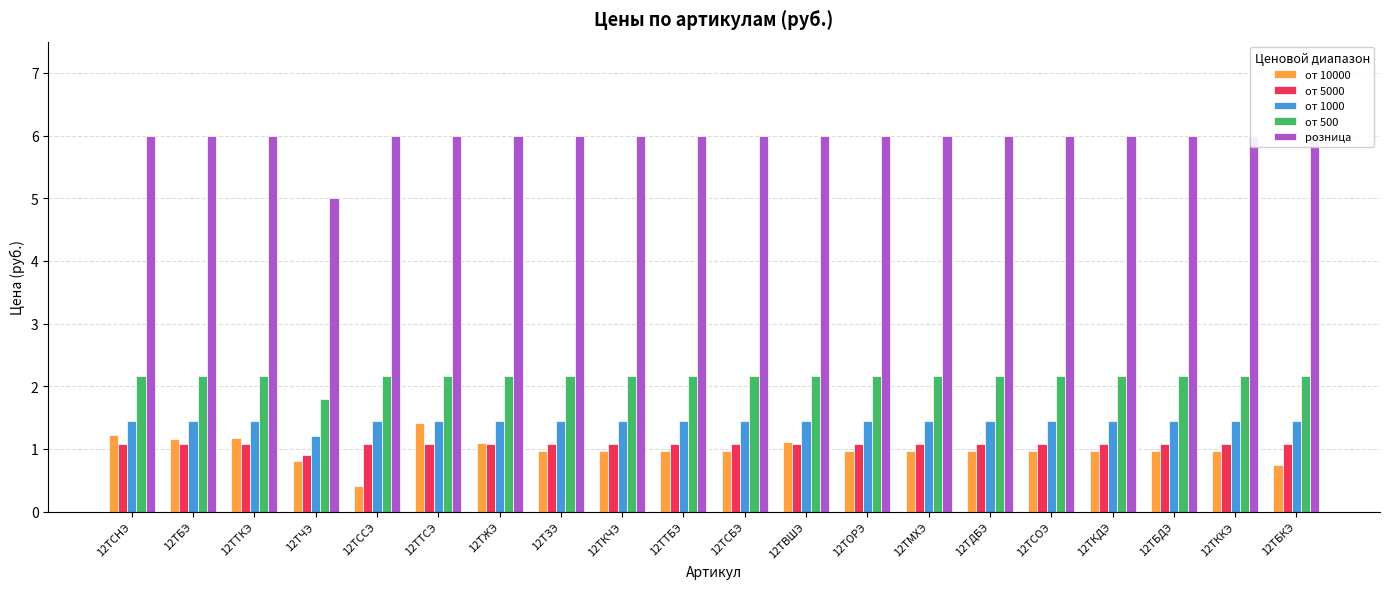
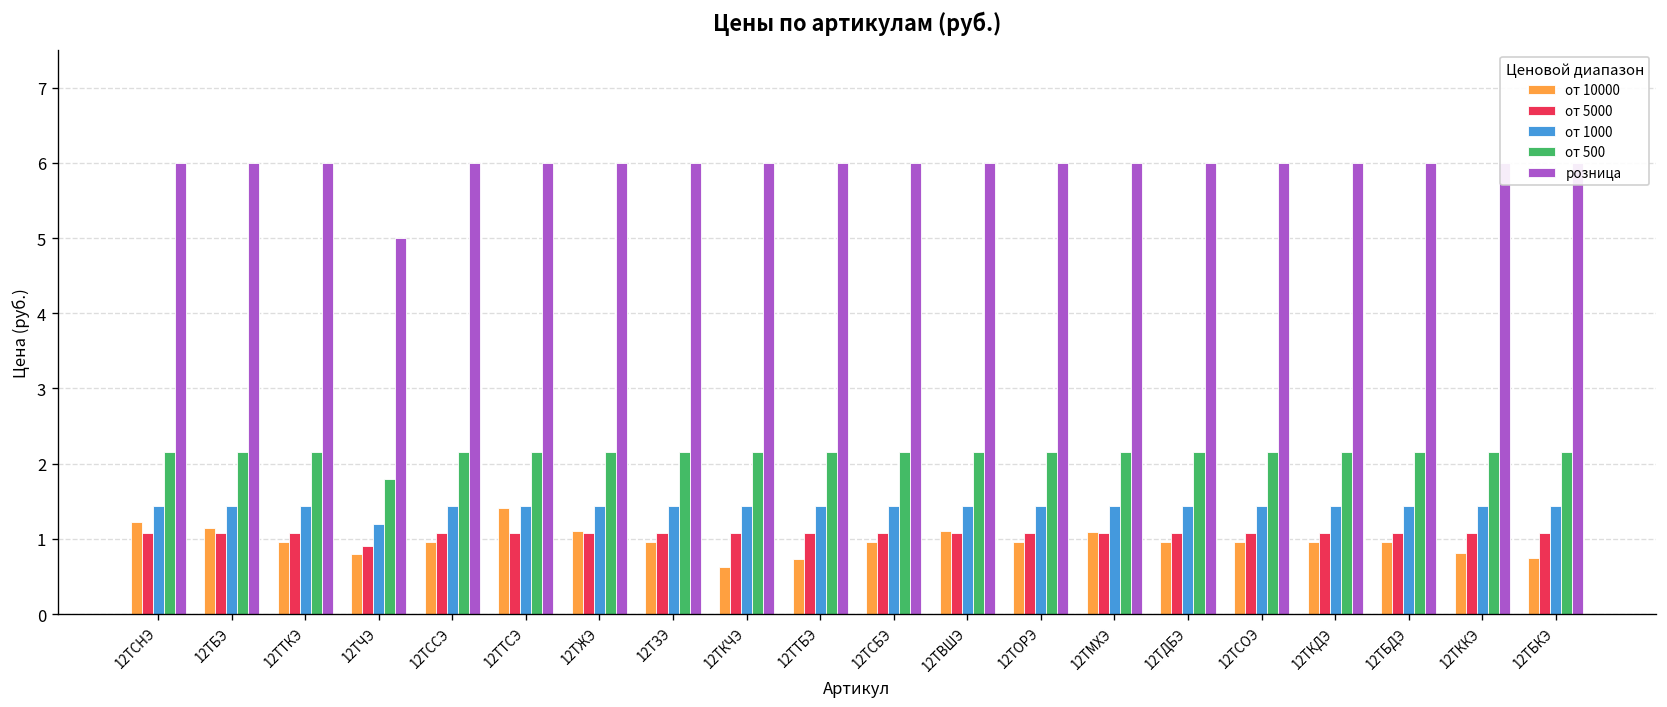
  {
    "от 10000": {
      "12ТСНЭ": 1.2,
      "12ТБЭ": 1.2,
-     "12ТТКЭ": 1.2,
+     "12ТТКЭ": 1.0,
      "12ТЧЭ": 0.8,
-     "12ТССЭ": 0.4,
+     "12ТССЭ": 1.0,
      "12ТТСЭ": 1.4,
      "12ТЖЭ": 1.1,
      "12ТЗЭ": 1.0,
-     "12ТКЧЭ": 1.0,
-     "12ТТБЭ": 1.0,
+     "12ТКЧЭ": 0.6,
+     "12ТТБЭ": 0.7,
      "12ТСБЭ": 1.0,
      "12ТВШЭ": 1.1,
      "12ТОРЭ": 1.0,
-     "12ТМХЭ": 1.0,
+     "12ТМХЭ": 1.1,
      "12ТДБЭ": 1.0,
      "12ТСОЭ": 1.0,
      "12ТКДЭ": 1.0,
      "12ТБДЭ": 1.0,
-     "12ТККЭ": 1.0,
+     "12ТККЭ": 0.8,
      "12ТБКЭ": 0.7
    },
    "от 5000": {
      "12ТСНЭ": 1.1,
      "12ТБЭ": 1.1,
      "12ТТКЭ": 1.1,
      "12ТЧЭ": 0.9,
      "12ТССЭ": 1.1,
      "12ТТСЭ": 1.1,
      "12ТЖЭ": 1.1,
      "12ТЗЭ": 1.1,
      "12ТКЧЭ": 1.1,
      "12ТТБЭ": 1.1,
      "12ТСБЭ": 1.1,
      "12ТВШЭ": 1.1,
      "12ТОРЭ": 1.1,
      "12ТМХЭ": 1.1,
      "12ТДБЭ": 1.1,
      "12ТСОЭ": 1.1,
      "12ТКДЭ": 1.1,
      "12ТБДЭ": 1.1,
      "12ТККЭ": 1.1,
      "12ТБКЭ": 1.1
    },
    "от 1000": {
      "12ТСНЭ": 1.4,
      "12ТБЭ": 1.4,
      "12ТТКЭ": 1.4,
      "12ТЧЭ": 1.2,
      "12ТССЭ": 1.4,
      "12ТТСЭ": 1.4,
      "12ТЖЭ": 1.4,
      "12ТЗЭ": 1.4,
      "12ТКЧЭ": 1.4,
      "12ТТБЭ": 1.4,
      "12ТСБЭ": 1.4,
      "12ТВШЭ": 1.4,
      "12ТОРЭ": 1.4,
      "12ТМХЭ": 1.4,
      "12ТДБЭ": 1.4,
      "12ТСОЭ": 1.4,
      "12ТКДЭ": 1.4,
      "12ТБДЭ": 1.4,
      "12ТККЭ": 1.4,
      "12ТБКЭ": 1.4
    },
    "от 500": {
      "12ТСНЭ": 2.2,
      "12ТБЭ": 2.2,
      "12ТТКЭ": 2.2,
      "12ТЧЭ": 1.8,
      "12ТССЭ": 2.2,
      "12ТТСЭ": 2.2,
      "12ТЖЭ": 2.2,
      "12ТЗЭ": 2.2,
      "12ТКЧЭ": 2.2,
      "12ТТБЭ": 2.2,
      "12ТСБЭ": 2.2,
      "12ТВШЭ": 2.2,
      "12ТОРЭ": 2.2,
      "12ТМХЭ": 2.2,
      "12ТДБЭ": 2.2,
      "12ТСОЭ": 2.2,
      "12ТКДЭ": 2.2,
      "12ТБДЭ": 2.2,
      "12ТККЭ": 2.2,
      "12ТБКЭ": 2.2
    },
    "розница": {
      "12ТСНЭ": 6.0,
      "12ТБЭ": 6.0,
      "12ТТКЭ": 6.0,
      "12ТЧЭ": 5.0,
      "12ТССЭ": 6.0,
      "12ТТСЭ": 6.0,
      "12ТЖЭ": 6.0,
      "12ТЗЭ": 6.0,
      "12ТКЧЭ": 6.0,
      "12ТТБЭ": 6.0,
      "12ТСБЭ": 6.0,
      "12ТВШЭ": 6.0,
      "12ТОРЭ": 6.0,
      "12ТМХЭ": 6.0,
      "12ТДБЭ": 6.0,
      "12ТСОЭ": 6.0,
      "12ТКДЭ": 6.0,
      "12ТБДЭ": 6.0
    }
  }
